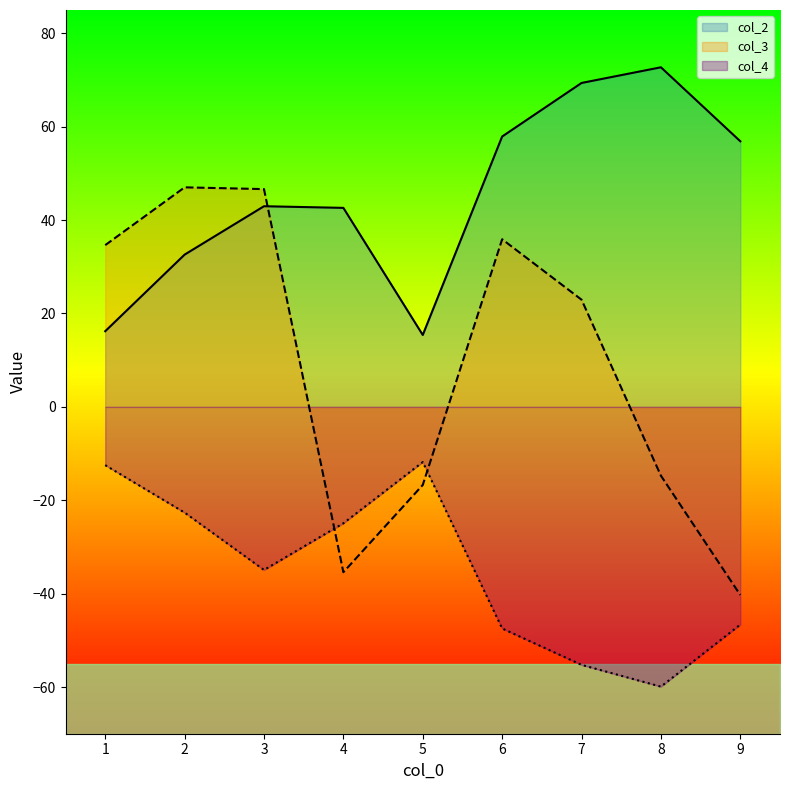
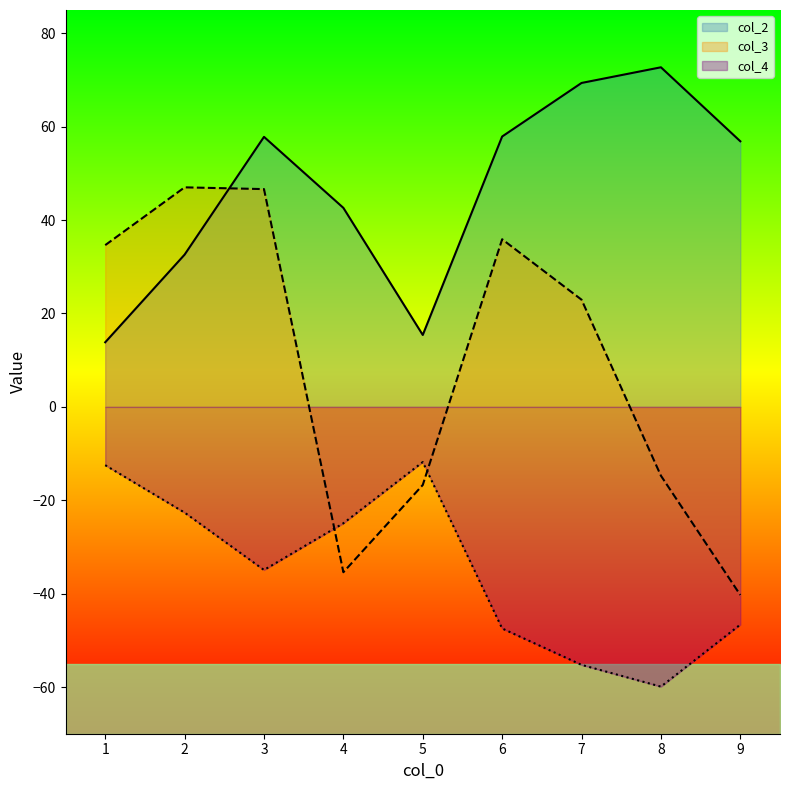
  {
    "col_2": {
-     "1": 16,
+     "1": 14,
      "2": 33,
-     "3": 43,
+     "3": 58,
      "4": 43,
      "5": 15,
      "6": 58,
      "7": 69,
      "8": 73,
      "9": 57
    }
  }
